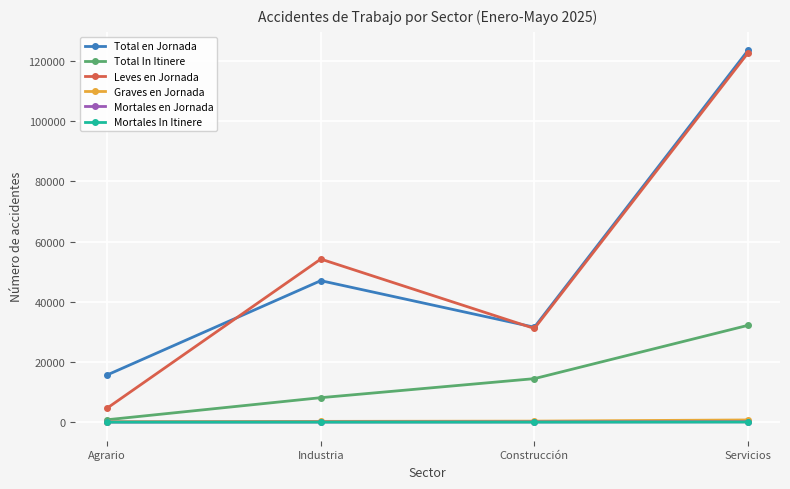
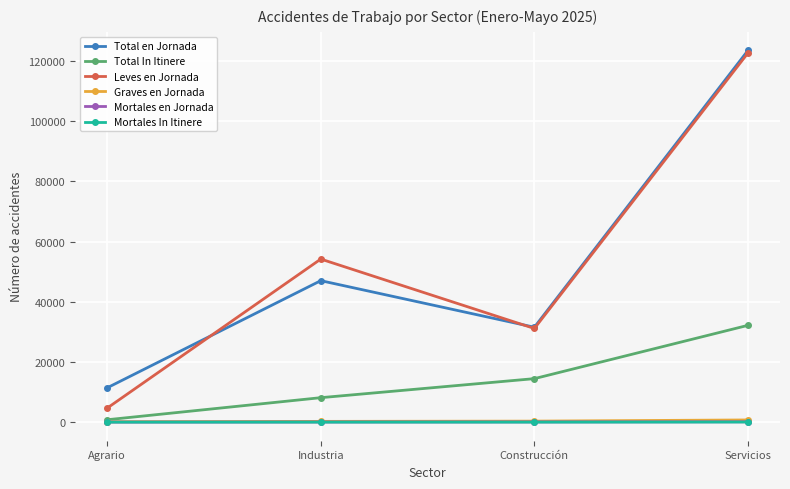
  {
    "Total en Jornada": {
-     "Agrario": 16000,
+     "Agrario": 11000,
      "Industria": 47000,
      "Servicios": 123000
    },
    "Total In Itinere": {
      "Industria": 8000,
      "Construcción": 14000,
      "Servicios": 32000
    },
    "Leves en Jornada": {
      "Agrario": 5000,
      "Industria": 54000,
      "Servicios": 123000
    }
  }
